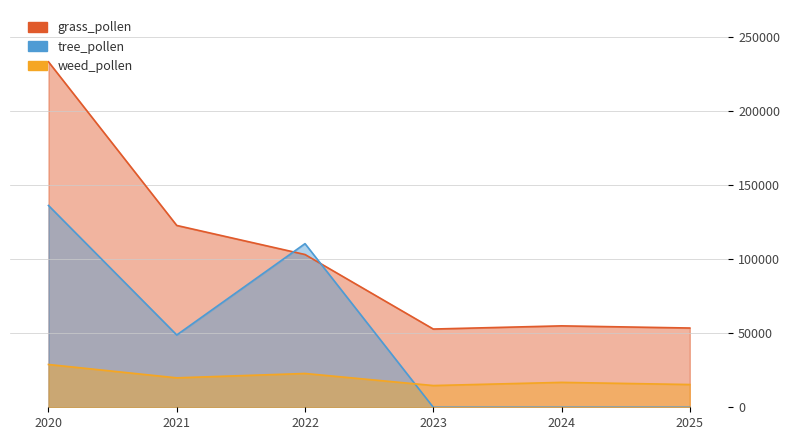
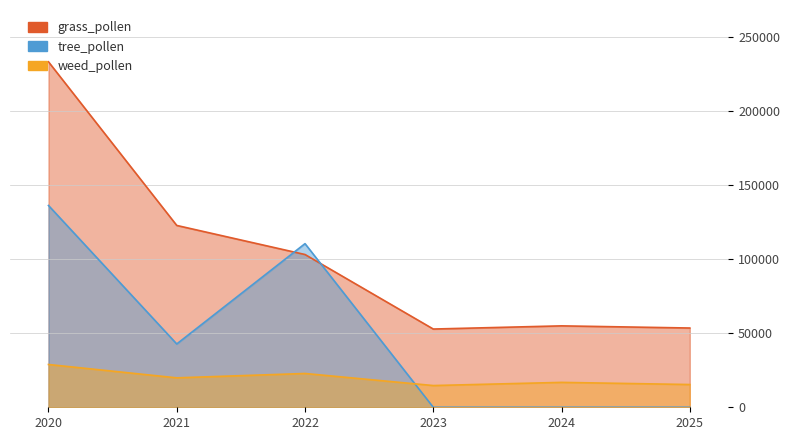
  {
    "tree_pollen": {
      "2020": 136000,
-     "2021": 49000,
+     "2021": 43000,
      "2022": 110000,
      "2023": 0,
      "2024": 0,
      "2025": 0
    }
  }
